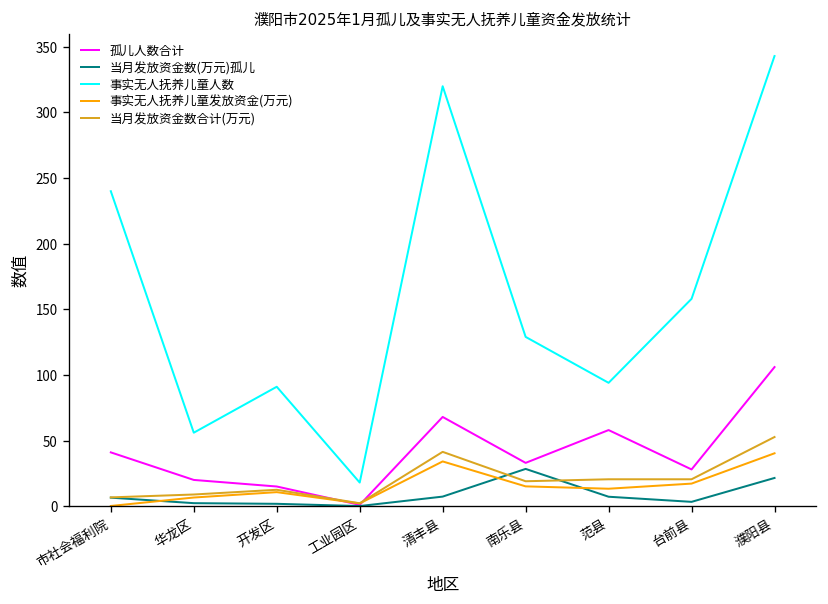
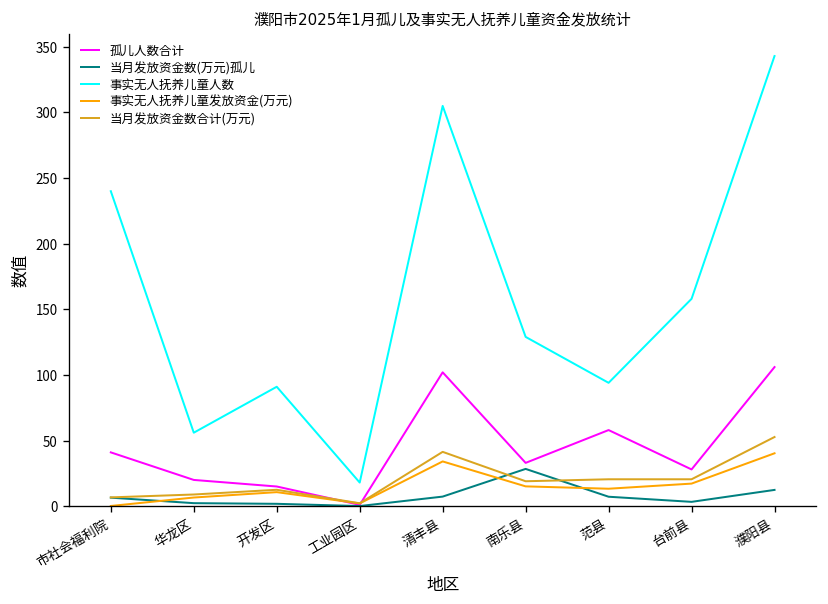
  {
    "孤儿人数合计": {
      "市社会福利院": 41,
      "华龙区": 20,
      "开发区": 15,
-     "清丰县": 68,
+     "清丰县": 102,
      "南乐县": 33,
      "范县": 58,
      "台前县": 28,
      "濮阳县": 106
    },
    "当月发放资金数(万元)孤儿": {
      "华龙区": 2,
      "开发区": 2,
      "清丰县": 7,
      "南乐县": 28,
      "范县": 7,
      "台前县": 3,
-     "濮阳县": 22
+     "濮阳县": 12
    },
    "事实无人抚养儿童人数": {
      "市社会福利院": 240,
      "华龙区": 56,
      "开发区": 91,
      "工业园区": 18,
-     "清丰县": 320,
+     "清丰县": 305,
      "南乐县": 129,
      "范县": 94,
      "台前县": 158,
      "濮阳县": 343
    }
  }
